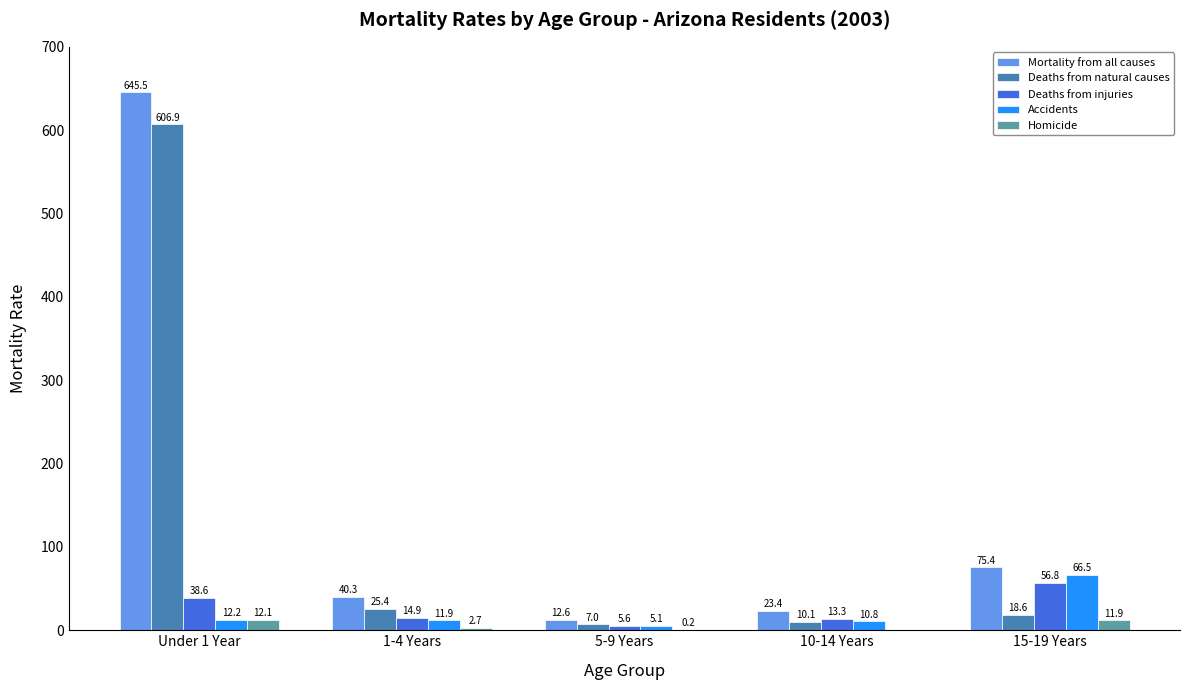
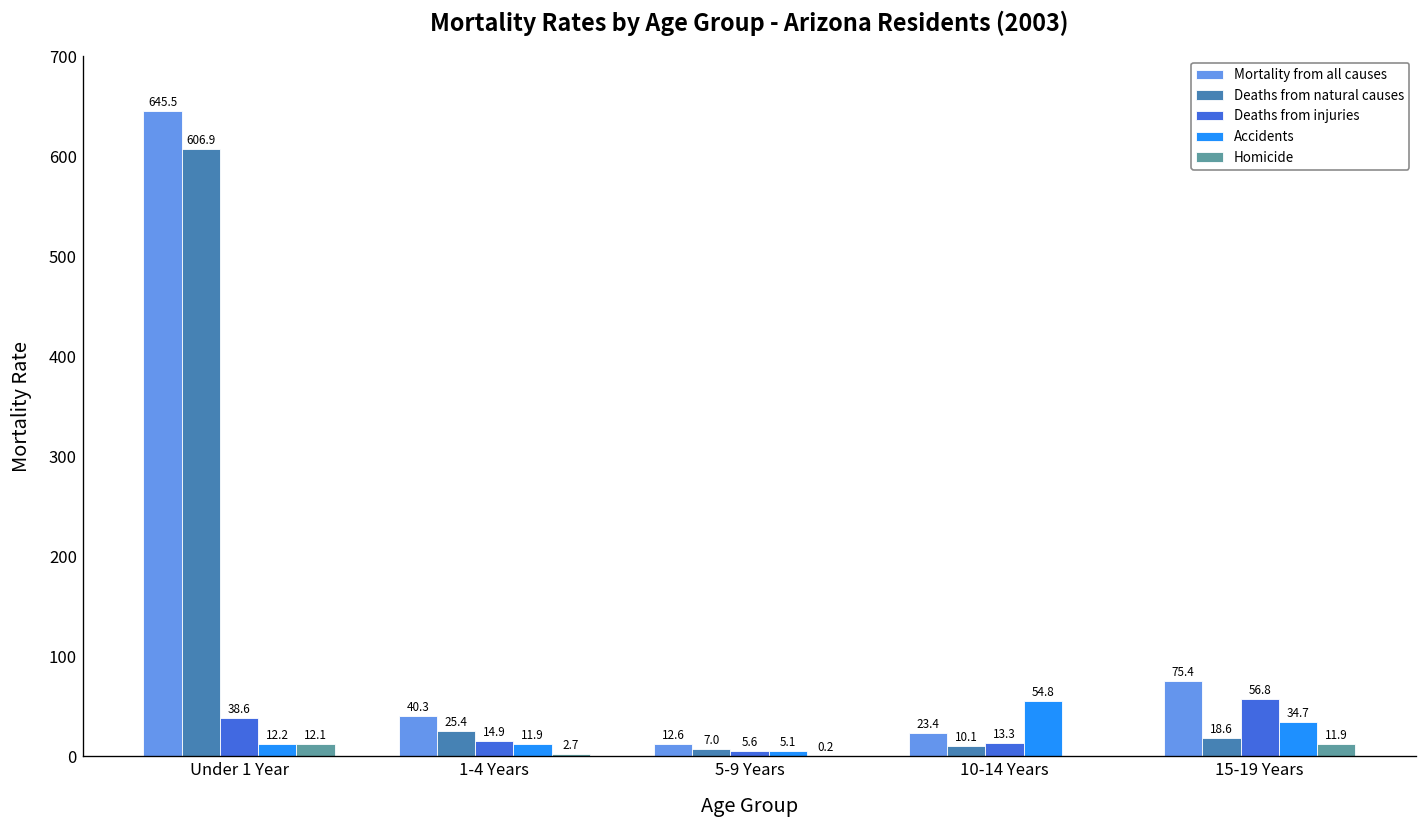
  {
    "Accidents": {
      "Under 1 Year": 12.2,
      "1-4 Years": 11.9,
      "5-9 Years": 5.1,
-     "10-14 Years": 10.8,
-     "15-19 Years": 66.5
+     "10-14 Years": 54.8,
+     "15-19 Years": 34.7
    }
  }
